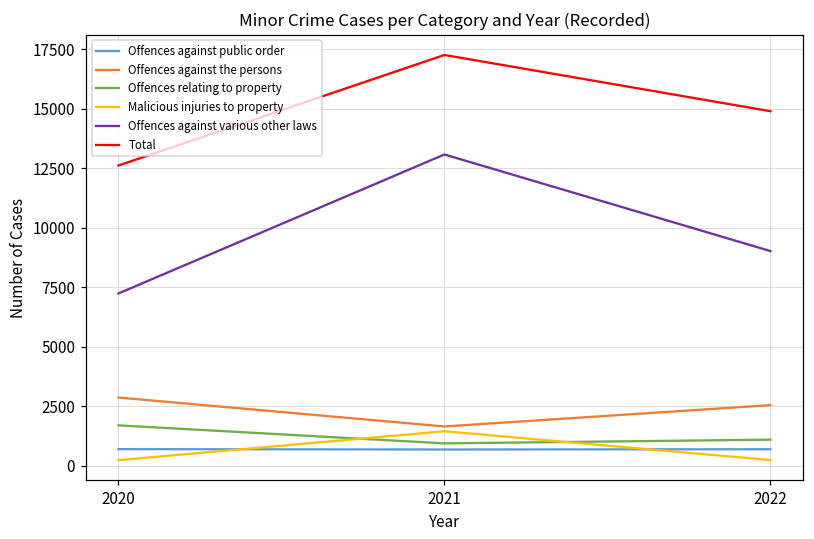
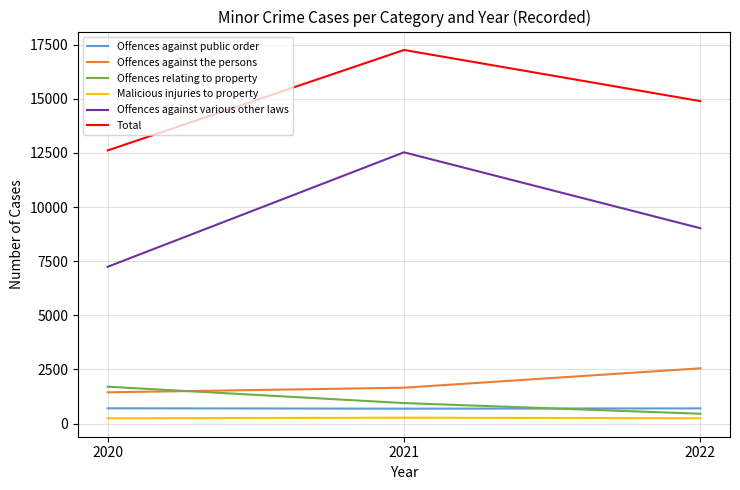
  {
    "Offences against public order": {
      "2020": 700,
      "2021": 700,
      "2022": 700
    },
    "Offences against the persons": {
-     "2020": 2900,
+     "2020": 1400,
      "2021": 1700,
      "2022": 2600
    },
    "Offences relating to property": {
      "2020": 1700,
      "2021": 900,
-     "2022": 1100
+     "2022": 500
    },
    "Malicious injuries to property": {
      "2020": 200,
-     "2021": 1500,
+     "2021": 300,
      "2022": 200
    },
    "Offences against various other laws": {
      "2020": 7200,
-     "2021": 13100,
+     "2021": 12500,
      "2022": 9000
    },
    "Total": {
      "2020": 12600,
      "2021": 17300,
      "2022": 14900
    }
  }
